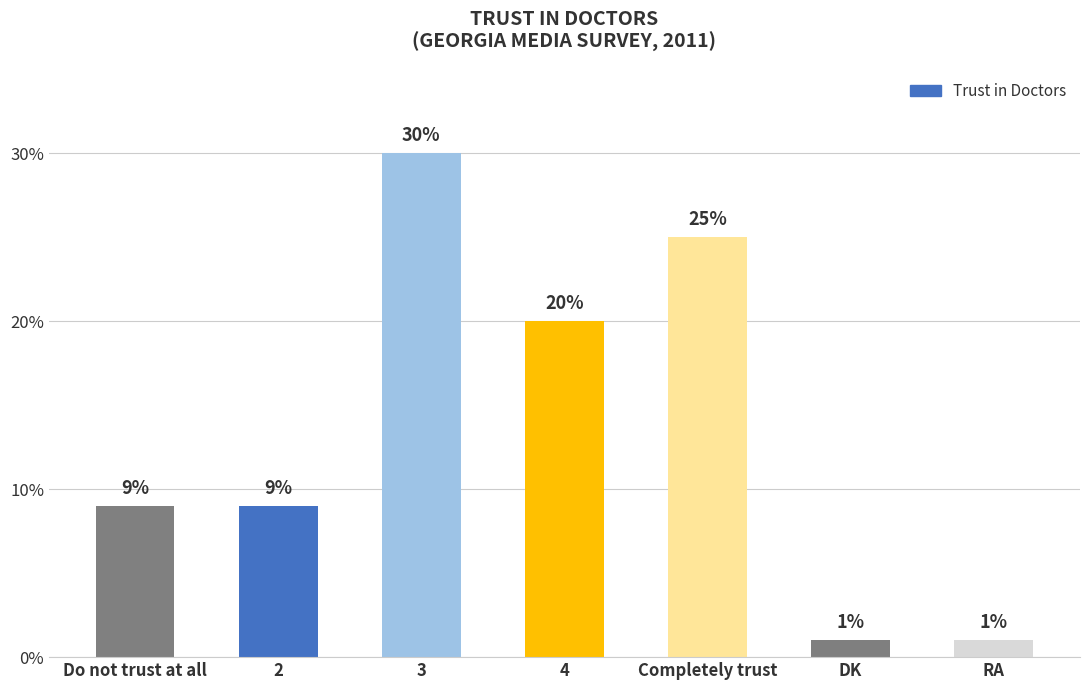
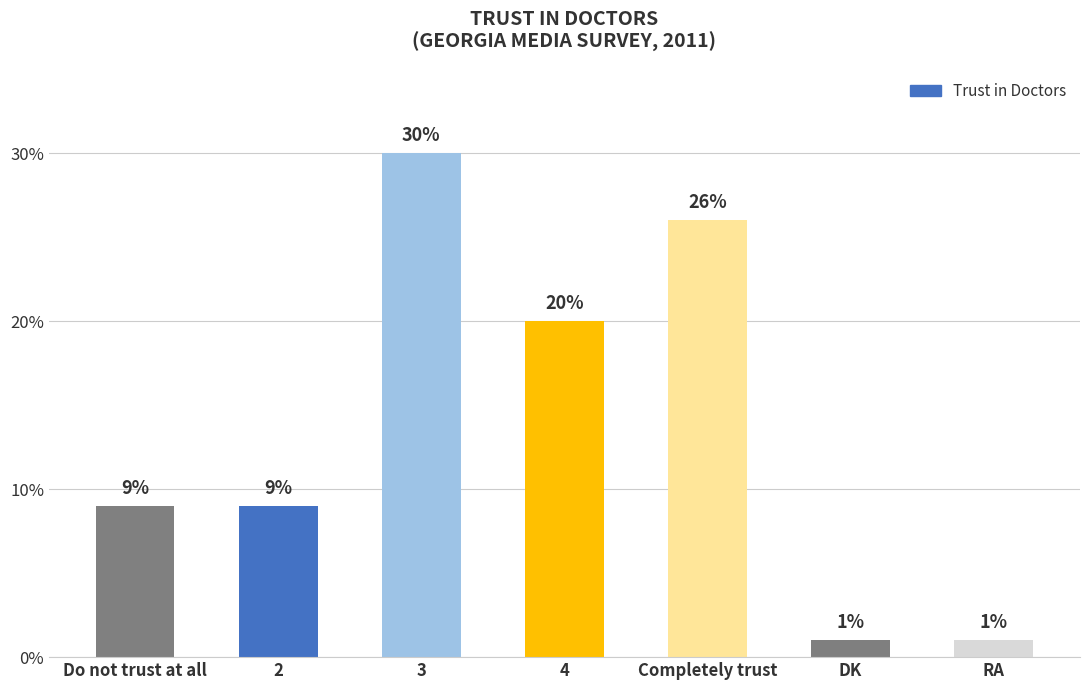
  {
    "Do not trust at all": "9%",
    "2": "9%",
    "3": "30%",
    "4": "20%",
-   "Completely trust": "25%",
+   "Completely trust": "26%",
    "DK": "1%",
    "RA": "1%"
  }
